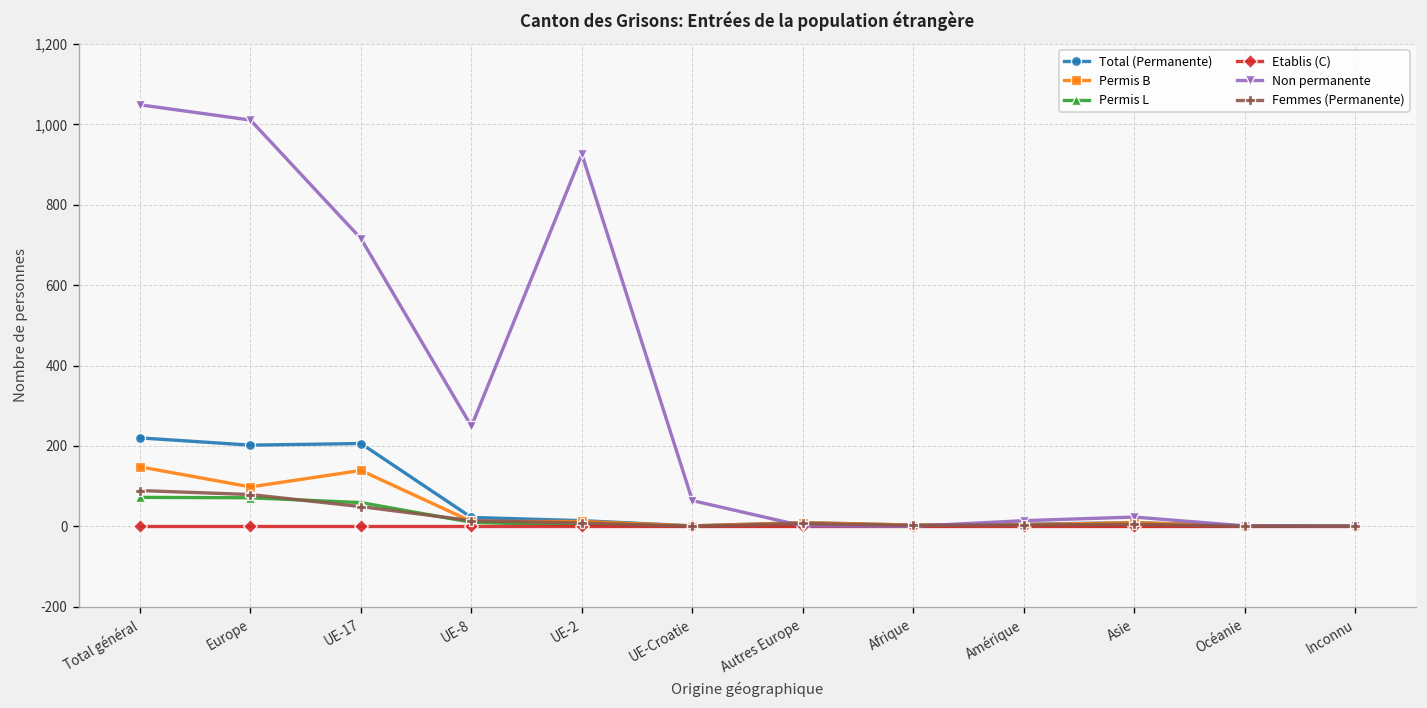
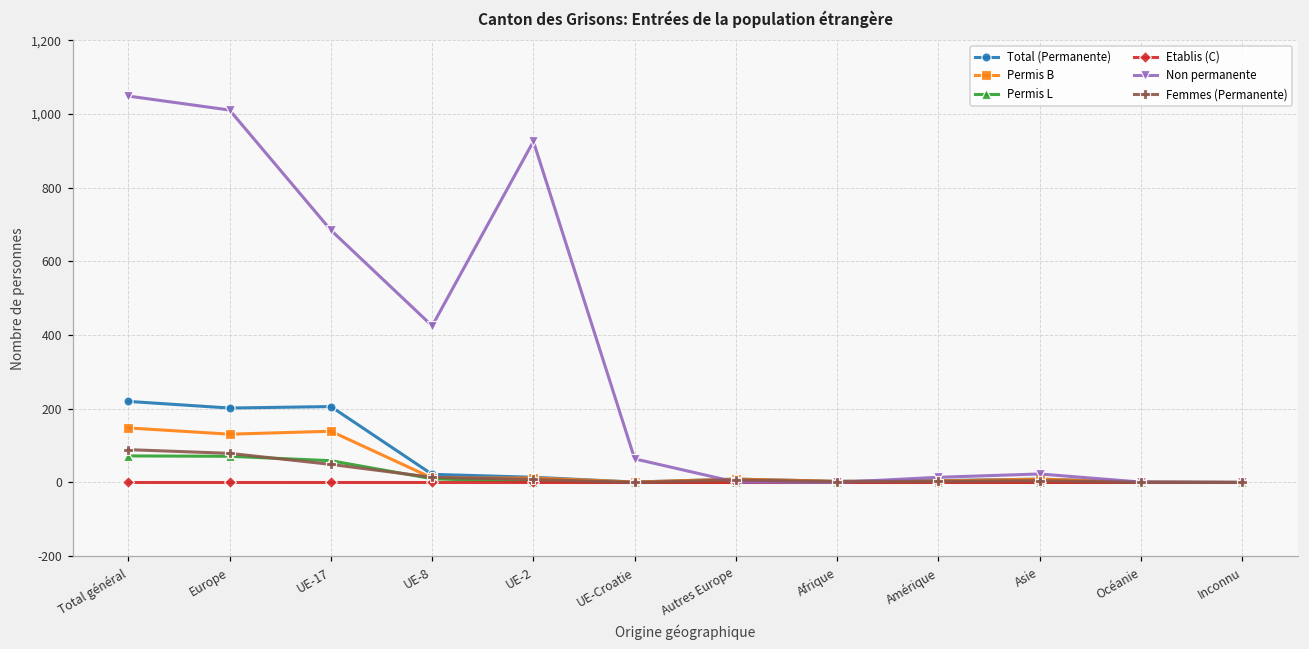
  {
    "Total (Permanente)": {
      "Total général": "220",
      "Europe": "200",
      "UE-17": "210",
      "UE-8": "20"
    },
    "Permis B": {
      "Total général": "150",
-     "Europe": "100",
+     "Europe": "130",
      "UE-17": "140"
    },
    "Permis L": {
      "Total général": "70",
      "Europe": "70",
      "UE-17": "60"
    },
    "Etablis (C)": {
      "Total général": "0",
      "Europe": "0",
      "UE-17": "0",
      "UE-8": "0"
    },
    "Non permanente": {
      "Total général": "1,050",
      "Europe": "1,010",
-     "UE-17": "720",
-     "UE-8": "250",
+     "UE-17": "690",
+     "UE-8": "430",
      "UE-2": "930",
      "UE-Croatie": "60",
      "Amérique": "10",
      "Asie": "20"
    },
    "Femmes (Permanente)": {
      "Total général": "90",
      "Europe": "80",
      "UE-17": "50"
    }
  }
